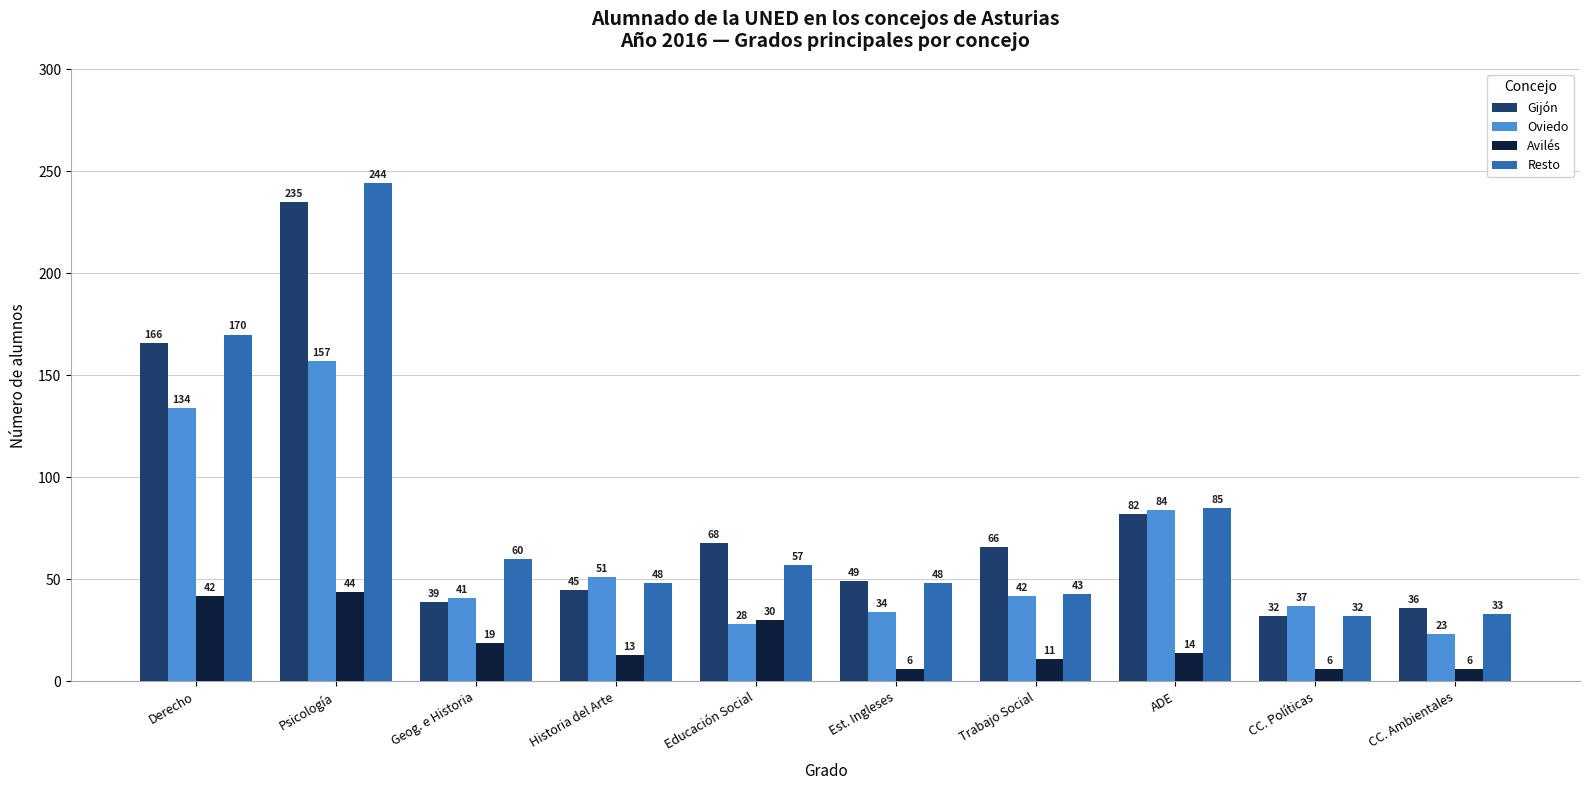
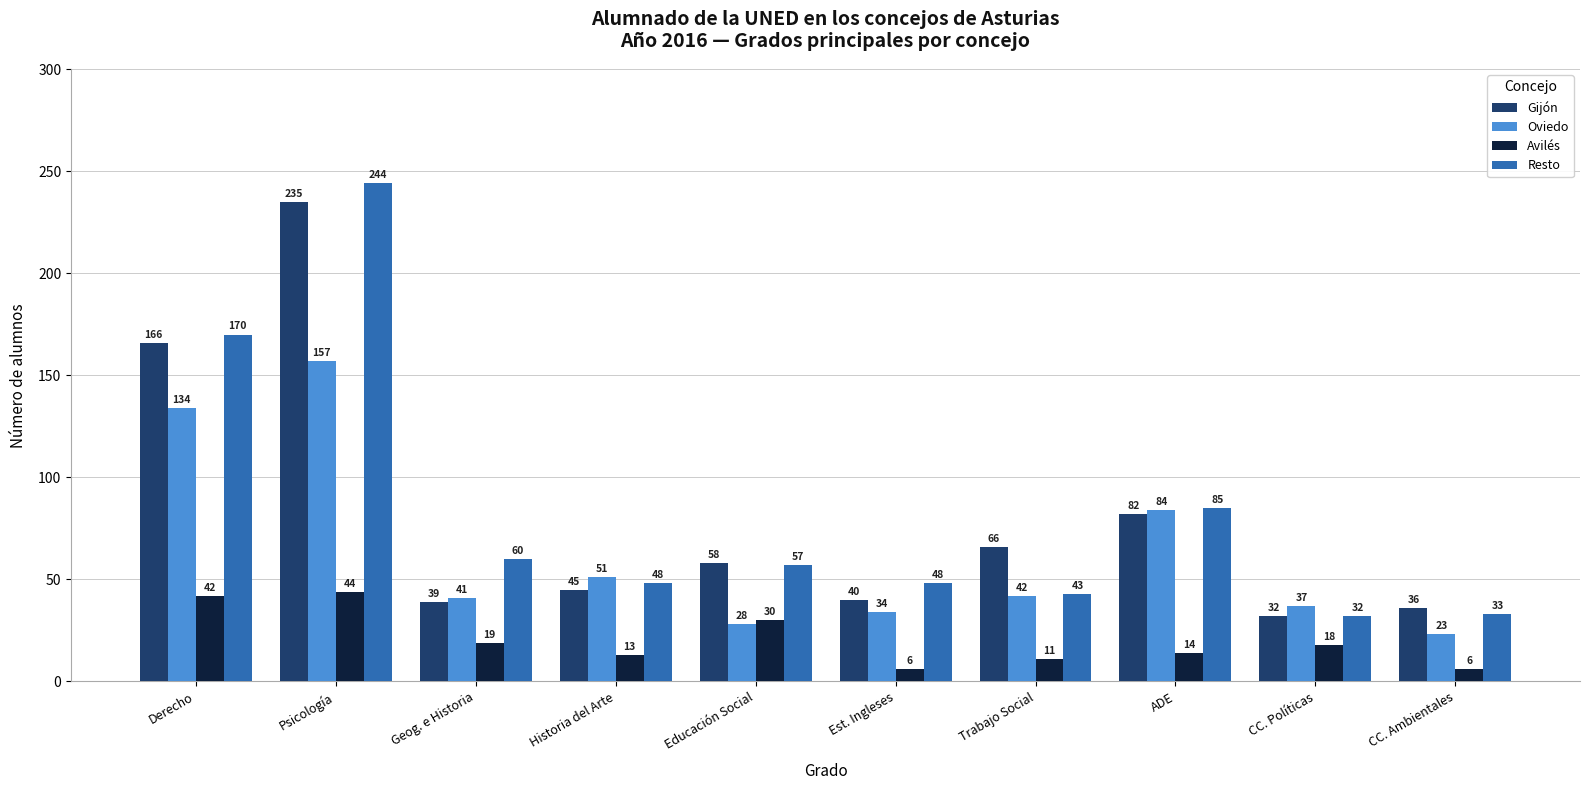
  {
    "Gijón": {
      "Derecho": 166,
      "Psicología": 235,
      "Geog. e Historia": 39,
      "Historia del Arte": 45,
-     "Educación Social": 68,
-     "Est. Ingleses": 49,
+     "Educación Social": 58,
+     "Est. Ingleses": 40,
      "Trabajo Social": 66,
      "ADE": 82,
      "CC. Políticas": 32,
      "CC. Ambientales": 36
    },
    "Avilés": {
      "Derecho": 42,
      "Psicología": 44,
      "Geog. e Historia": 19,
      "Historia del Arte": 13,
      "Educación Social": 30,
      "Est. Ingleses": 6,
      "Trabajo Social": 11,
      "ADE": 14,
-     "CC. Políticas": 6,
+     "CC. Políticas": 18,
      "CC. Ambientales": 6
    }
  }
